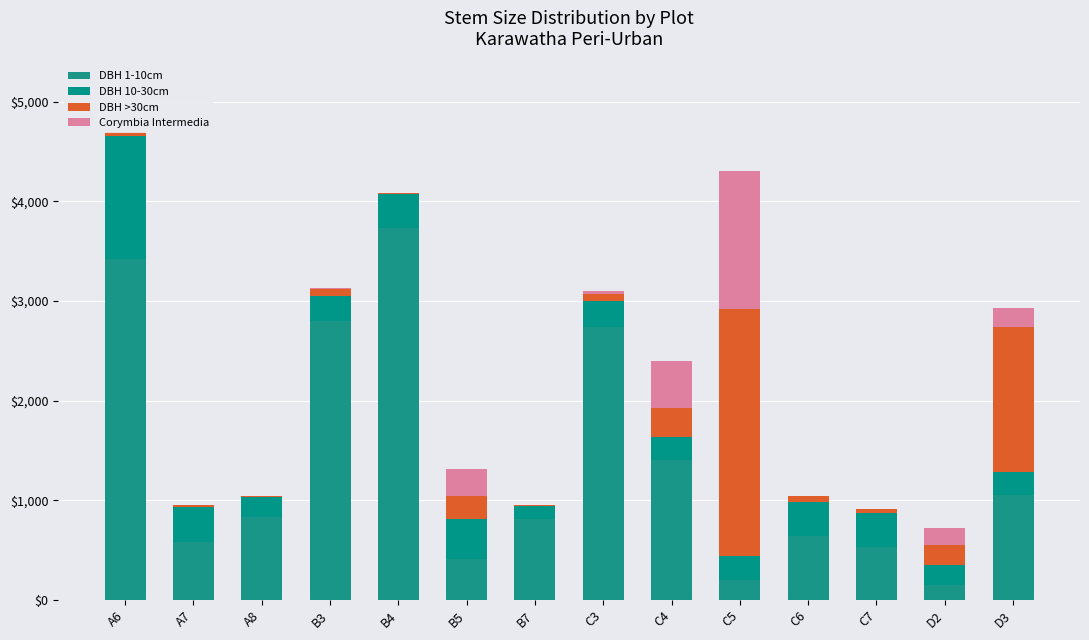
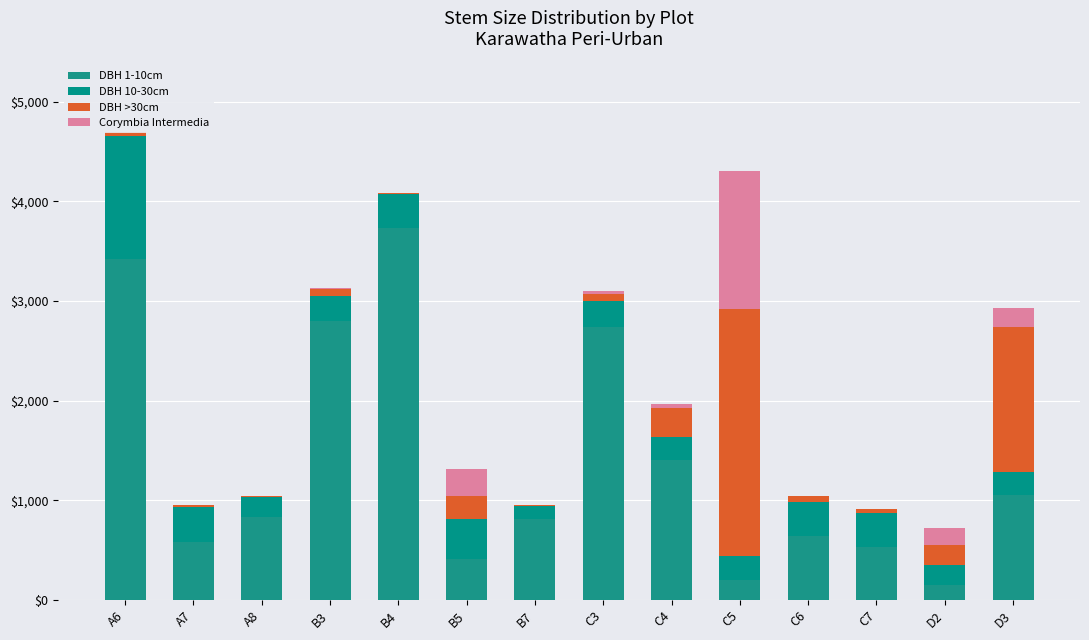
  {
    "DBH >30cm": {
      "B3": "$100",
      "B5": "$200",
      "C3": "$100",
      "C4": "$300",
      "C5": "$2,500",
      "C6": "$100",
      "C7": "$0",
      "D2": "$200",
      "D3": "$1,500"
    },
    "Corymbia Intermedia": {
      "A7": "$0",
      "A8": "$0",
      "B4": "$0",
      "B5": "$300",
      "B7": "$0",
-     "C4": "$500",
+     "C4": "$0",
      "C5": "$1,400",
      "C6": "$0",
      "C7": "$0",
      "D2": "$200",
      "D3": "$200"
    }
  }
